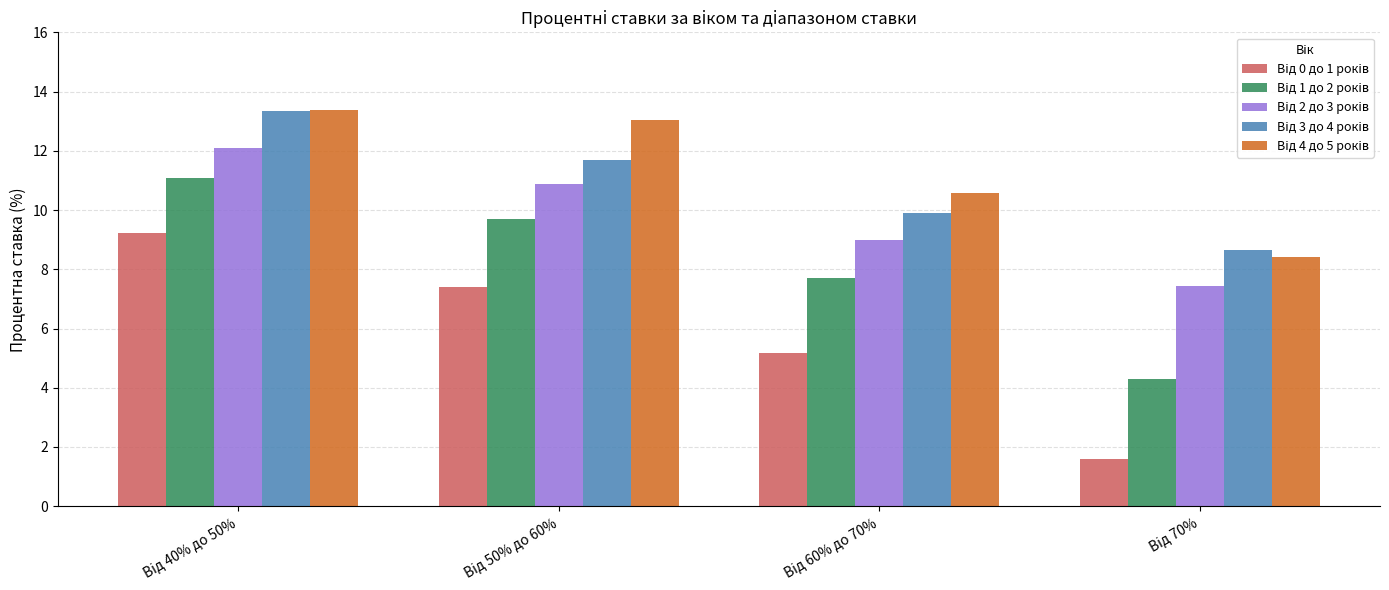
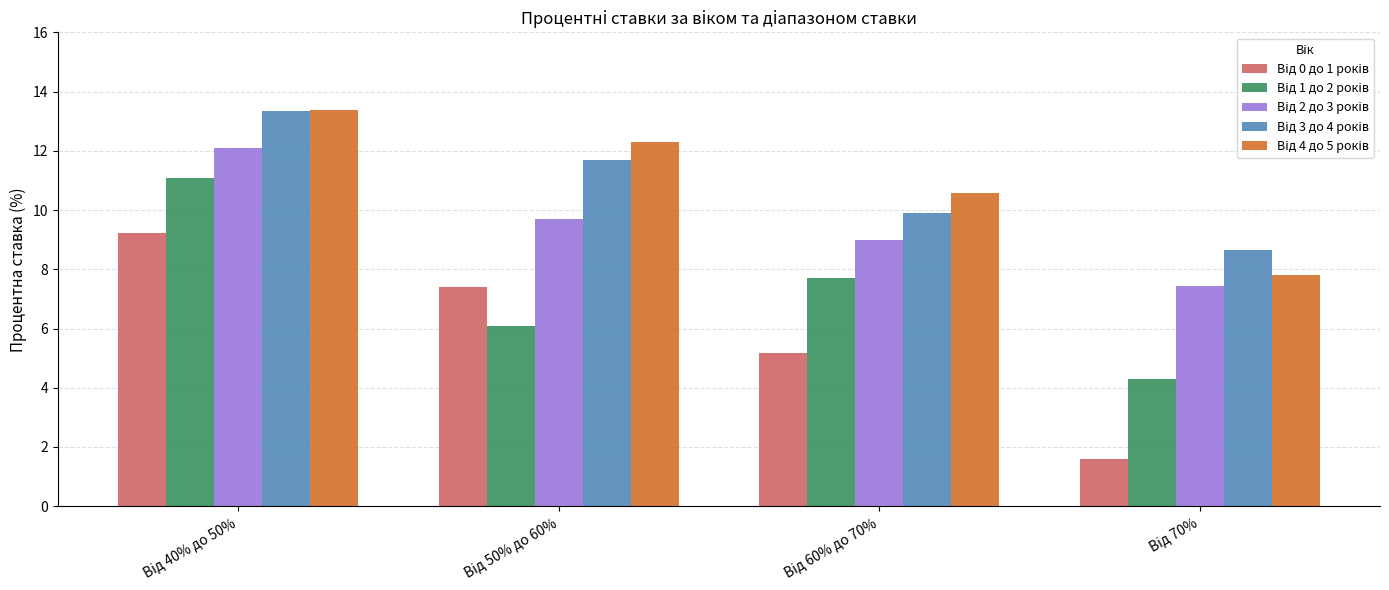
  {
    "Від 0 до 1 років": {
      "Від 40% до 50%": 9.2,
      "Від 50% до 60%": 7.4,
      "Від 60% до 70%": 5.2,
      "Від 70%": 1.6
    },
    "Від 1 до 2 років": {
      "Від 40% до 50%": 11.1,
-     "Від 50% до 60%": 9.7,
+     "Від 50% до 60%": 6.1,
      "Від 60% до 70%": 7.7,
      "Від 70%": 4.3
    },
    "Від 2 до 3 років": {
      "Від 40% до 50%": 12.1,
-     "Від 50% до 60%": 10.9,
+     "Від 50% до 60%": 9.7,
      "Від 60% до 70%": 9.0,
      "Від 70%": 7.5
    },
    "Від 3 до 4 років": {
      "Від 40% до 50%": 13.3,
      "Від 50% до 60%": 11.7,
      "Від 60% до 70%": 9.9,
      "Від 70%": 8.6
    },
    "Від 4 до 5 років": {
      "Від 40% до 50%": 13.4,
-     "Від 50% до 60%": 13.1,
+     "Від 50% до 60%": 12.3,
      "Від 60% до 70%": 10.6,
-     "Від 70%": 8.4
+     "Від 70%": 7.8
    }
  }
